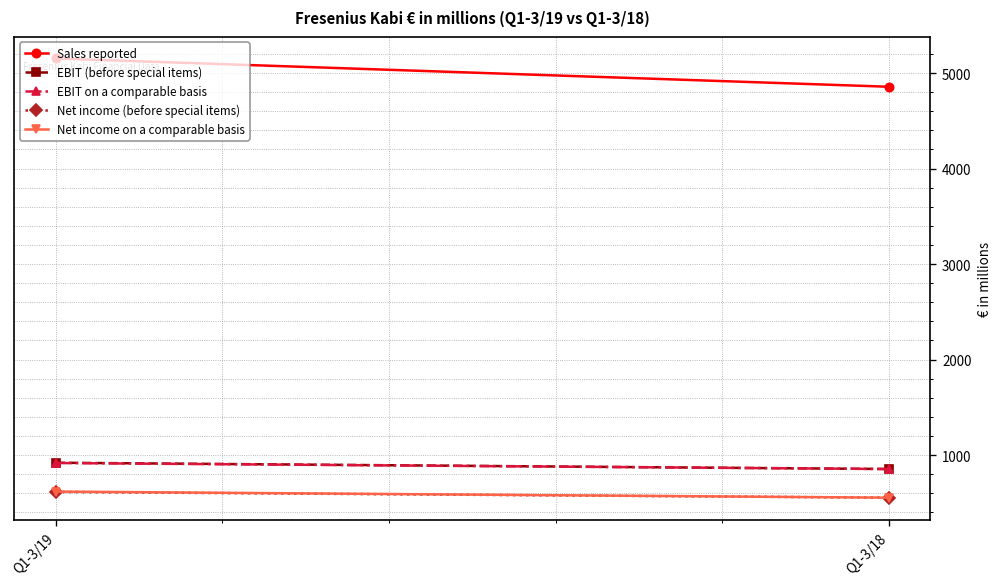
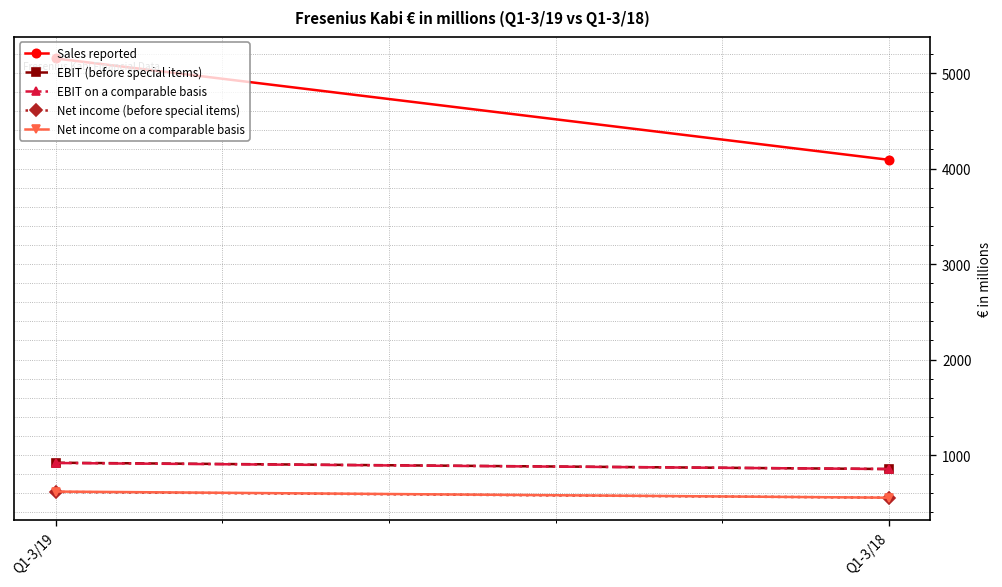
  {
    "Sales reported": {
-     "Q1-3/18": 4900
+     "Q1-3/18": 4100
    }
  }
